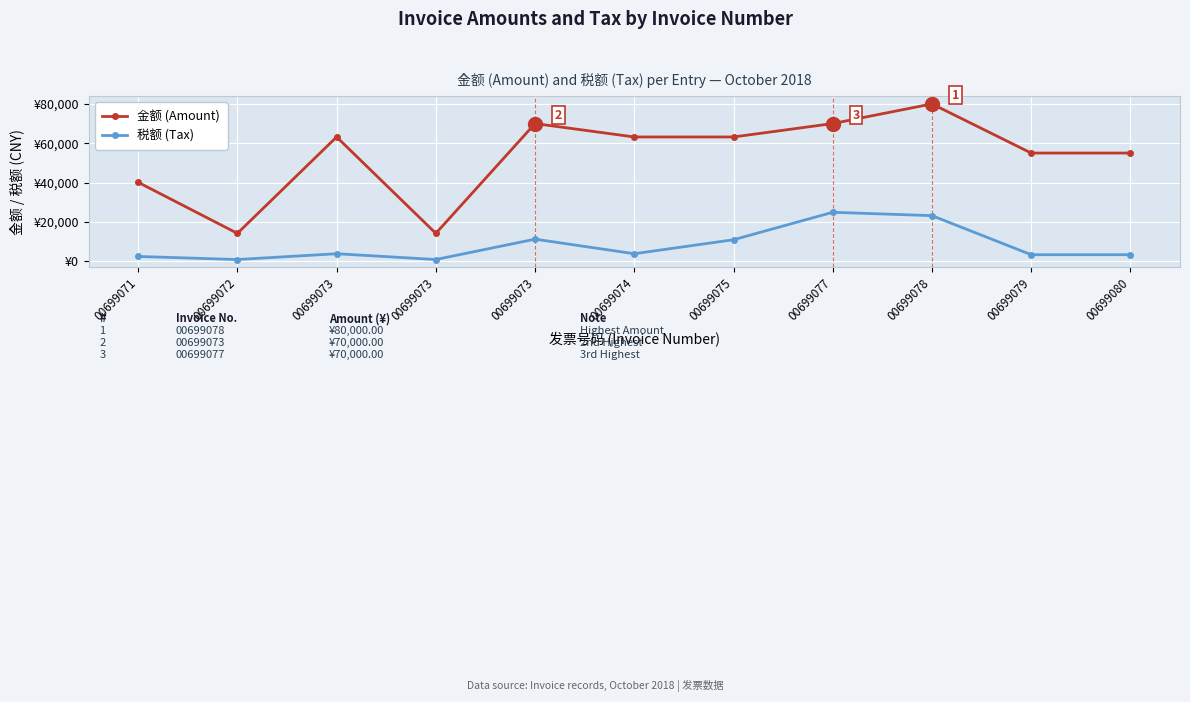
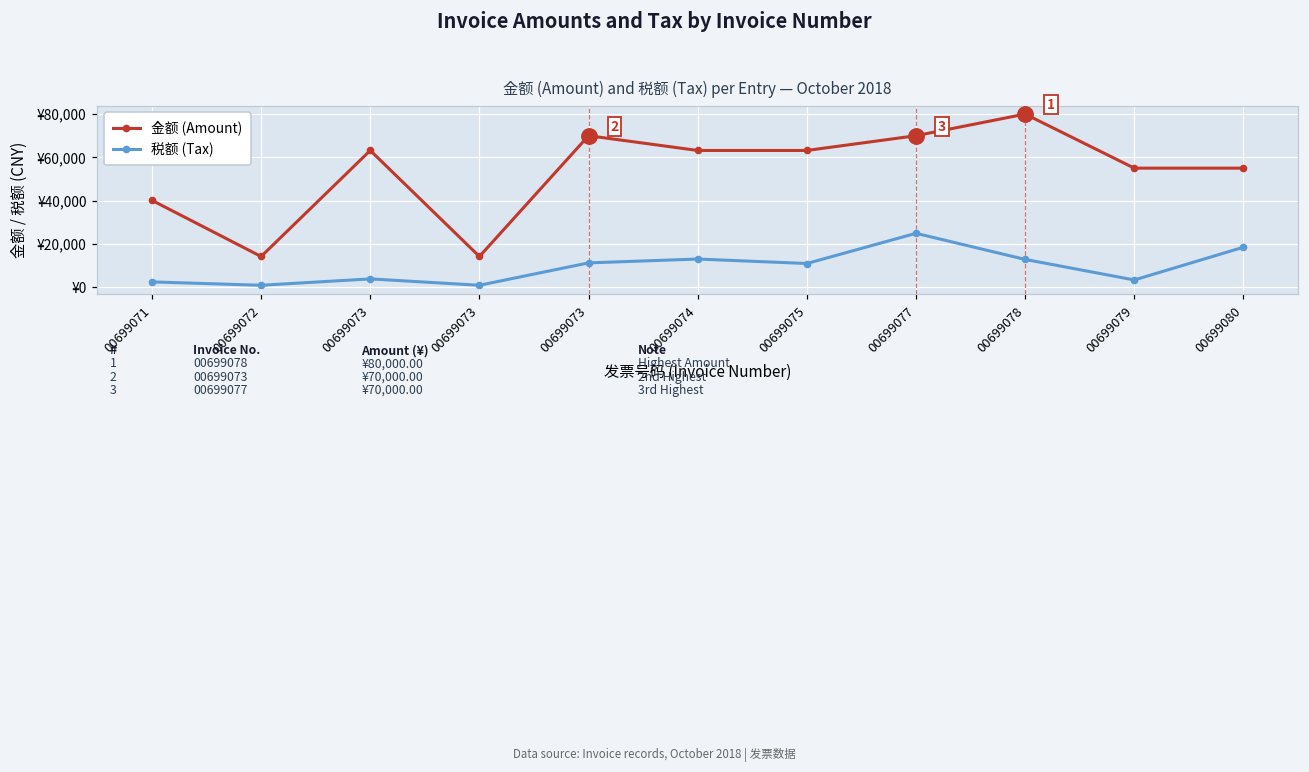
  {
    "税额 (Tax)": {
      "00699071": "¥2,000",
      "00699072": "¥1,000",
-     "00699074": "¥4,000",
+     "00699074": "¥13,000",
      "00699075": "¥11,000",
      "00699077": "¥25,000",
-     "00699078": "¥23,000",
+     "00699078": "¥13,000",
      "00699079": "¥3,000",
-     "00699080": "¥3,000"
+     "00699080": "¥18,000"
    }
  }
